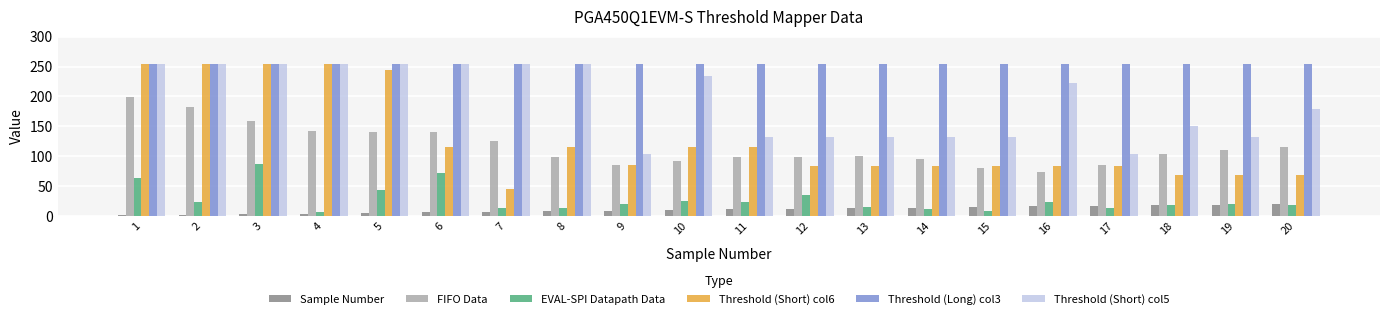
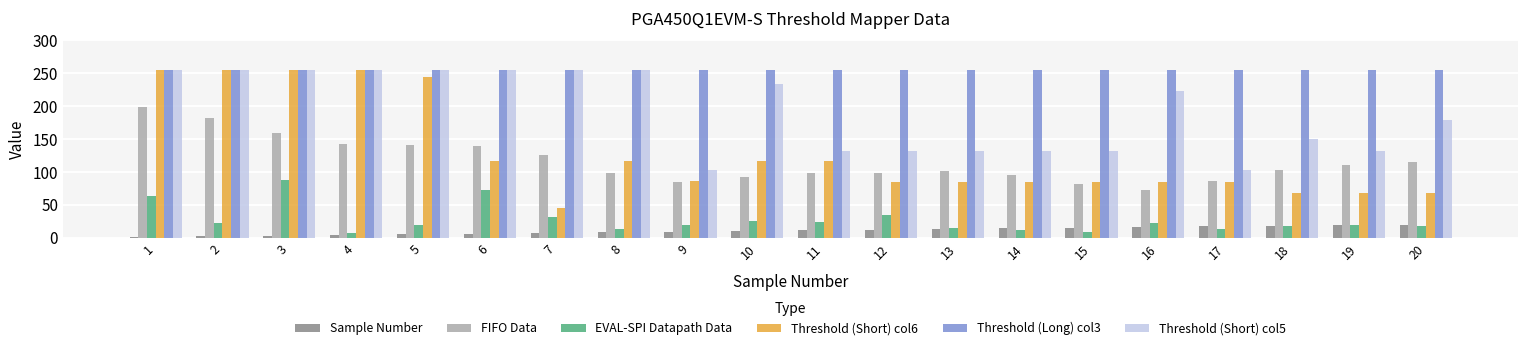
  {
    "EVAL-SPI Datapath Data": {
      "1": 60,
      "2": 20,
      "3": 90,
      "4": 10,
-     "5": 40,
+     "5": 20,
      "6": 70,
-     "7": 10,
+     "7": 30,
      "8": 10,
      "9": 20,
      "10": 30,
      "11": 20,
      "12": 40,
      "13": 20,
      "14": 10,
      "15": 10,
      "16": 20,
      "17": 10,
      "18": 20,
      "19": 20,
      "20": 20
    },
    "Threshold (Short) col6": {
      "1": 260,
      "2": 260,
      "3": 260,
      "4": 260,
      "5": 240,
      "6": 120,
      "7": 50,
      "8": 120,
      "9": 90,
      "10": 120,
      "11": 120,
      "12": 80,
      "13": 80,
      "14": 80,
      "15": 80,
      "16": 80,
      "17": 80,
      "18": 70,
      "19": 70,
      "20": 70
    },
    "Threshold (Long) col3": {
      "1": 260,
      "2": 260,
      "3": 260,
      "4": 260,
      "5": 260,
      "6": 260,
      "7": 260,
      "8": 260,
      "9": 260,
      "10": 260,
      "11": 260,
      "12": 260,
      "13": 260,
      "14": 260,
      "15": 260,
      "16": 260,
      "17": 260,
      "18": 260,
      "19": 260,
      "20": 260
    },
    "Threshold (Short) col5": {
      "1": 260,
      "2": 260,
      "3": 260,
      "4": 260,
      "5": 260,
      "6": 260,
      "7": 260,
      "8": 260,
      "9": 100,
      "10": 230,
      "11": 130,
      "12": 130,
      "13": 130,
      "14": 130,
      "15": 130,
      "16": 220,
      "17": 100,
      "18": 150,
      "19": 130,
      "20": 180
    }
  }
